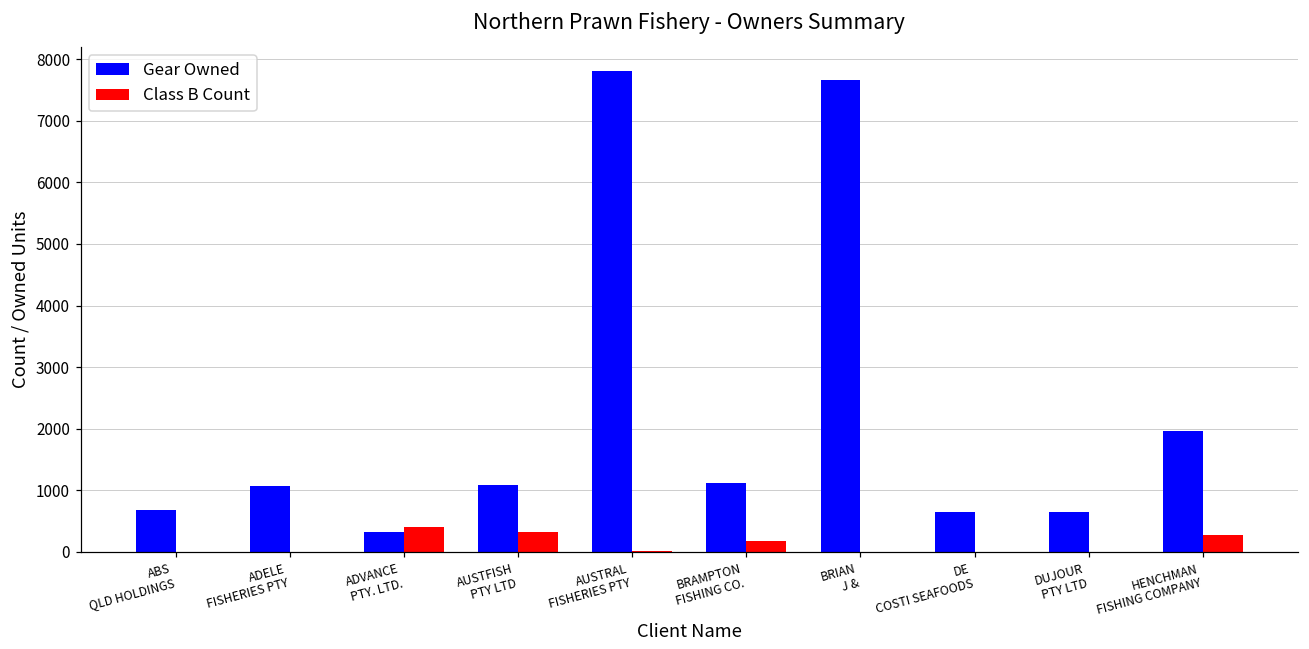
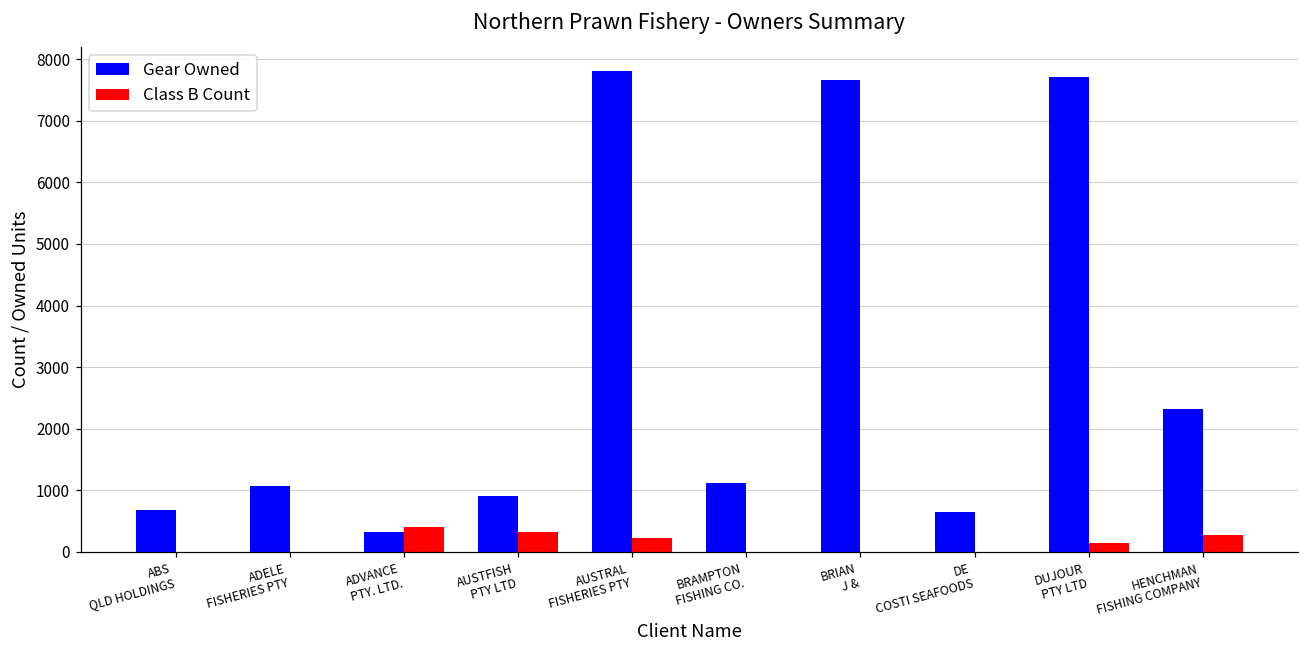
  {
    "Gear Owned": {
      "ABS QLD HOLDINGS": 700,
      "ADELE FISHERIES PTY": 1100,
      "ADVANCE PTY. LTD.": 300,
-     "AUSTFISH PTY LTD": 1100,
+     "AUSTFISH PTY LTD": 900,
      "AUSTRAL FISHERIES PTY": 7800,
      "BRAMPTON FISHING CO.": 1100,
      "BRIAN J &": 7700,
      "DE COSTI SEAFOODS": 700,
-     "DUJOUR PTY LTD": 700,
-     "HENCHMAN FISHING COMPANY": 2000
+     "DUJOUR PTY LTD": 7700,
+     "HENCHMAN FISHING COMPANY": 2300
    },
    "Class B Count": {
      "ADELE FISHERIES PTY": 0,
      "ADVANCE PTY. LTD.": 400,
      "AUSTFISH PTY LTD": 300,
-     "AUSTRAL FISHERIES PTY": 0,
-     "BRAMPTON FISHING CO.": 200,
+     "AUSTRAL FISHERIES PTY": 200,
+     "BRAMPTON FISHING CO.": 0,
      "BRIAN J &": 0,
-     "DUJOUR PTY LTD": 0,
+     "DUJOUR PTY LTD": 200,
      "HENCHMAN FISHING COMPANY": 300
    }
  }
